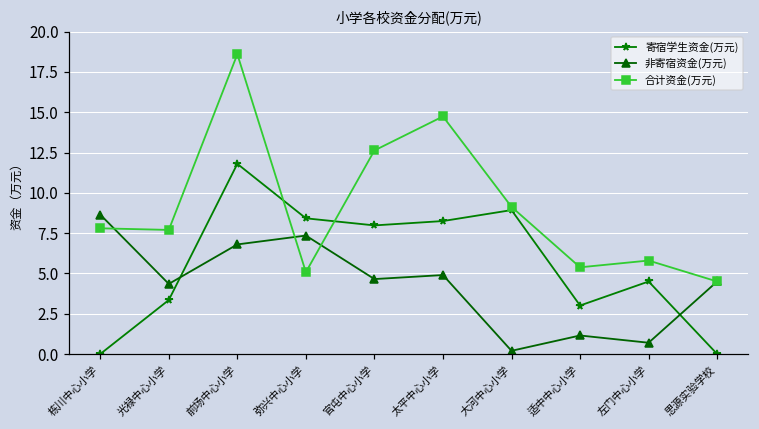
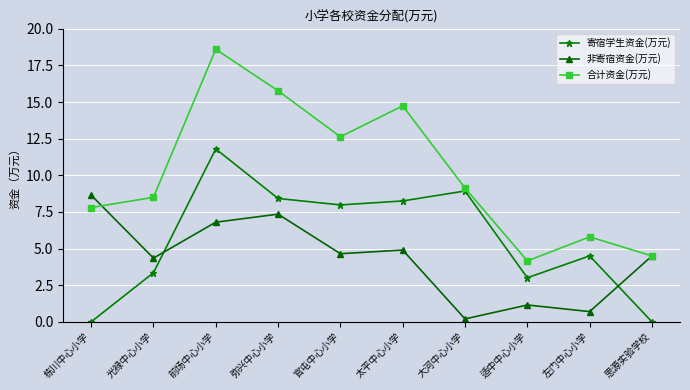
  {
    "合计资金(万元)": {
      "栋川中心小学": 7.8,
-     "光禄中心小学": 7.7,
+     "光禄中心小学": 8.5,
      "前场中心小学": 18.6,
-     "弥兴中心小学": 5.1,
+     "弥兴中心小学": 15.8,
      "官屯中心小学": 12.6,
      "太平中心小学": 14.7,
      "大河中心小学": 9.1,
-     "适中中心小学": 5.4,
+     "适中中心小学": 4.2,
      "左门中心小学": 5.8
    }
  }
